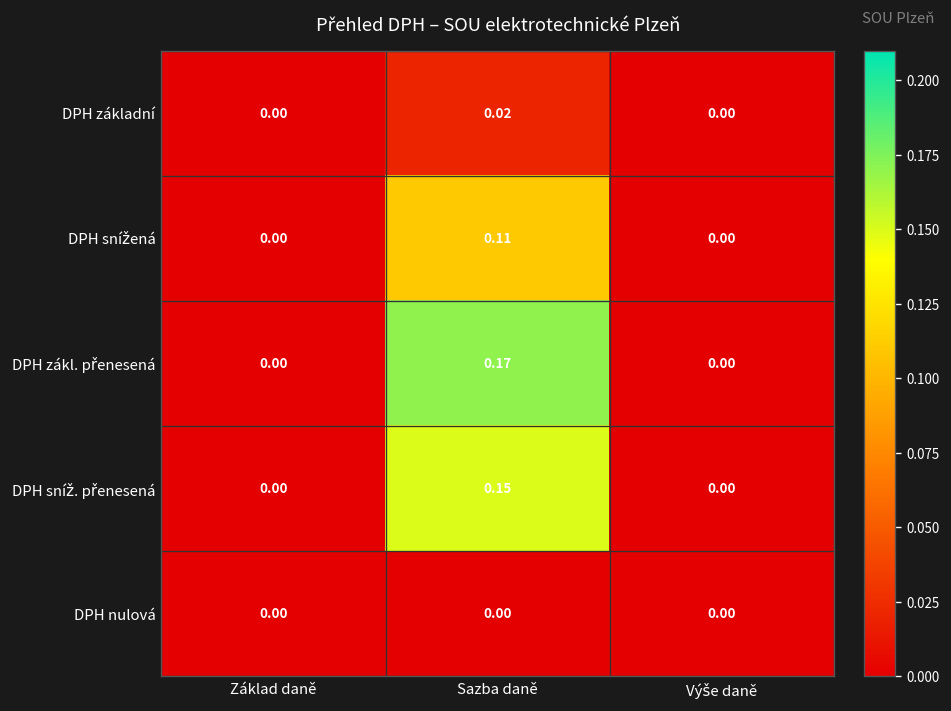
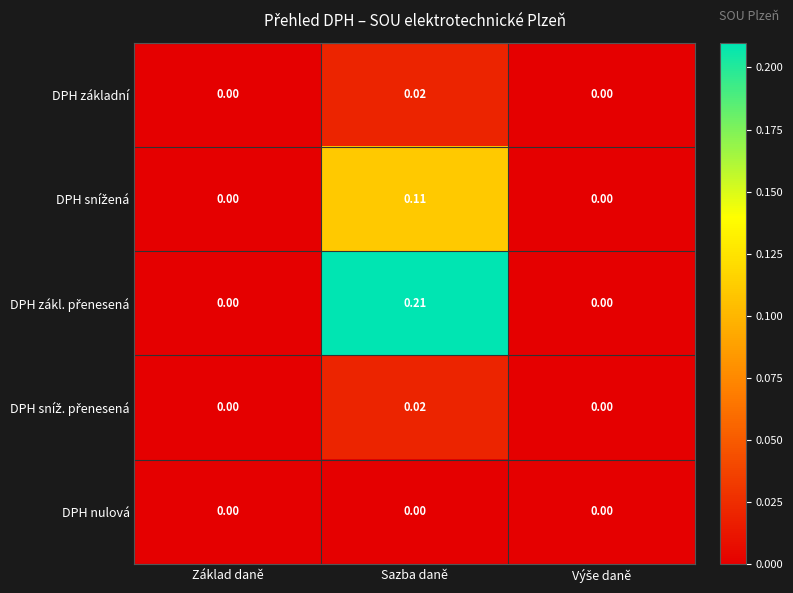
  {
    "DPH základní": {
      "Základ daně": 0.00,
      "Sazba daně": 0.02,
      "Výše daně": 0.00
    },
    "DPH snížená": {
      "Základ daně": 0.00,
      "Sazba daně": 0.11,
      "Výše daně": 0.00
    },
    "DPH zákl. přenesená": {
      "Základ daně": 0.00,
-     "Sazba daně": 0.17,
+     "Sazba daně": 0.21,
      "Výše daně": 0.00
    },
    "DPH sníž. přenesená": {
      "Základ daně": 0.00,
-     "Sazba daně": 0.15,
+     "Sazba daně": 0.02,
      "Výše daně": 0.00
    },
    "DPH nulová": {
      "Základ daně": 0.00,
      "Sazba daně": 0.00,
      "Výše daně": 0.00
    }
  }
